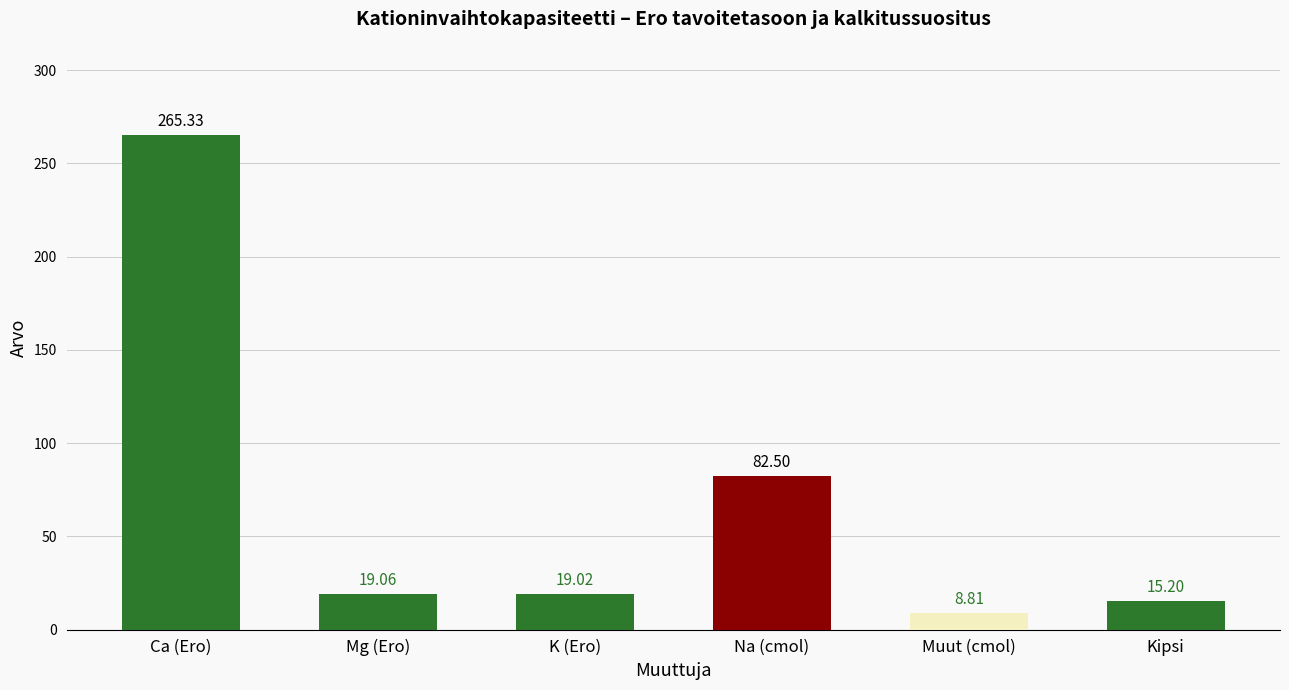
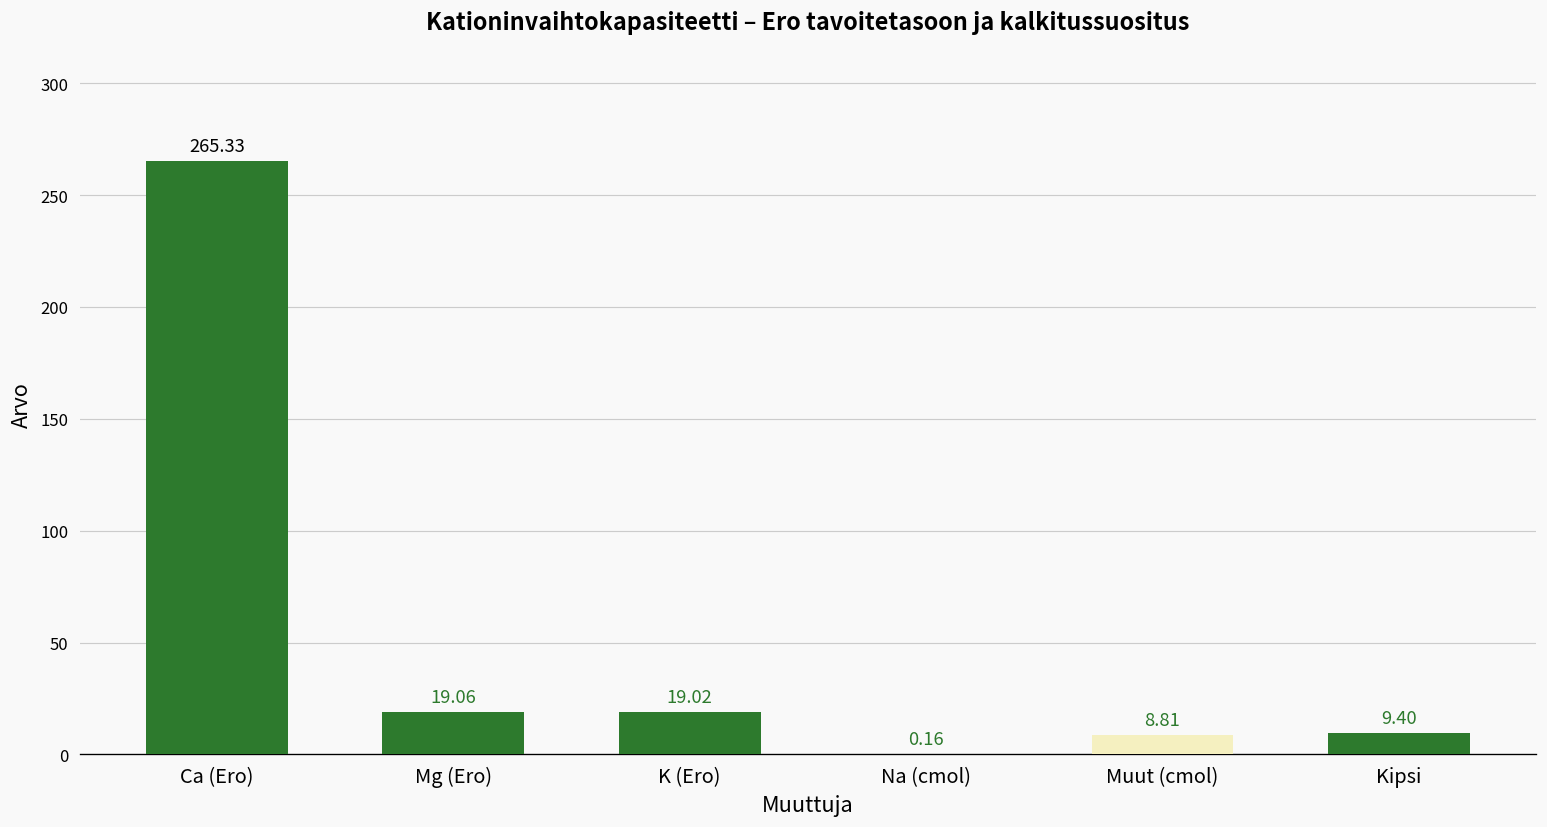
  {
    "Ca (Ero)": 265.33,
    "Mg (Ero)": 19.06,
    "K (Ero)": 19.02,
-   "Na (cmol)": 82.50,
+   "Na (cmol)": 0.16,
    "Muut (cmol)": 8.81,
-   "Kipsi": 15.20
+   "Kipsi": 9.40
  }
